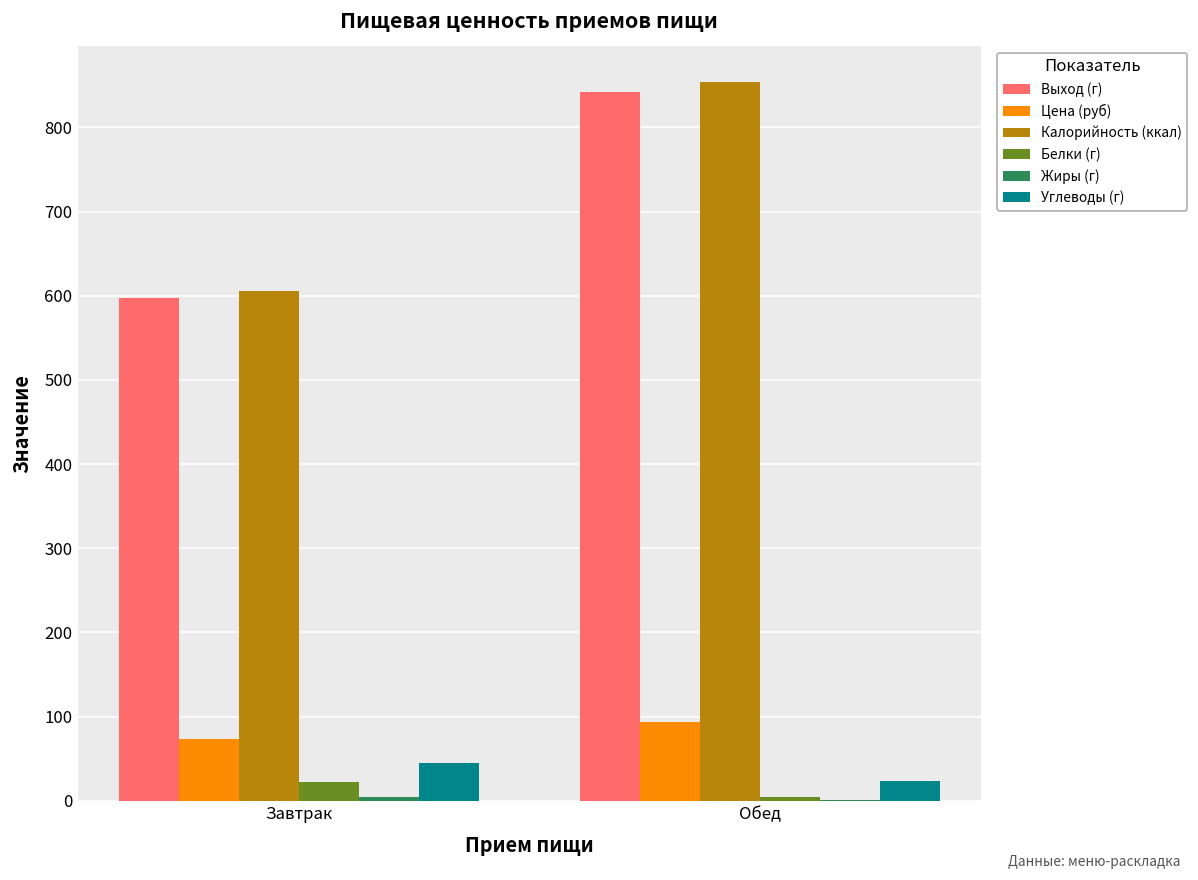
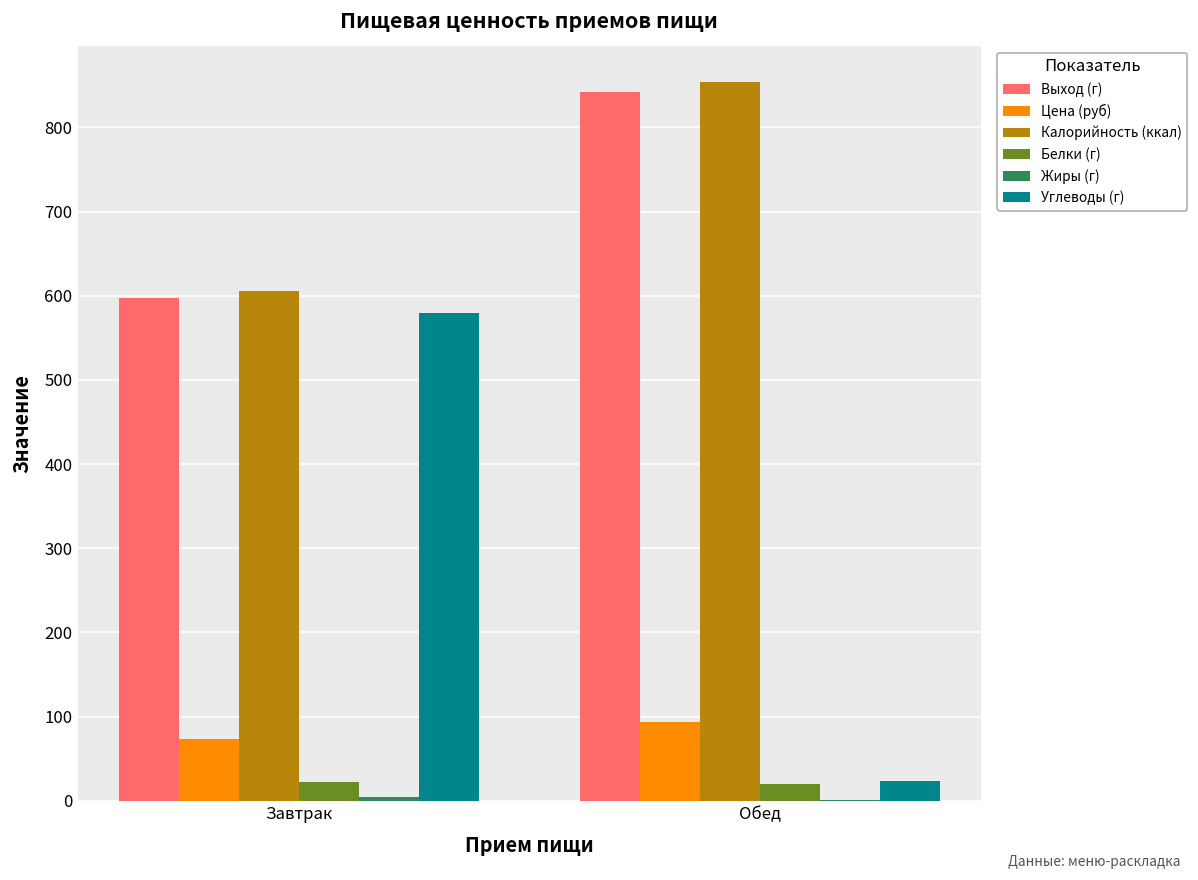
  {
    "Выход (г)": {
      "Завтрак": 600,
      "Обед": 840
    },
    "Цена (руб)": {
      "Завтрак": 70,
      "Обед": 90
    },
    "Калорийность (ккал)": {
      "Завтрак": 610,
      "Обед": 850
    },
    "Белки (г)": {
      "Завтрак": 20,
-     "Обед": 0
+     "Обед": 20
    },
    "Жиры (г)": {
      "Завтрак": 0
    },
    "Углеводы (г)": {
-     "Завтрак": 40,
+     "Завтрак": 580,
      "Обед": 20
    }
  }
